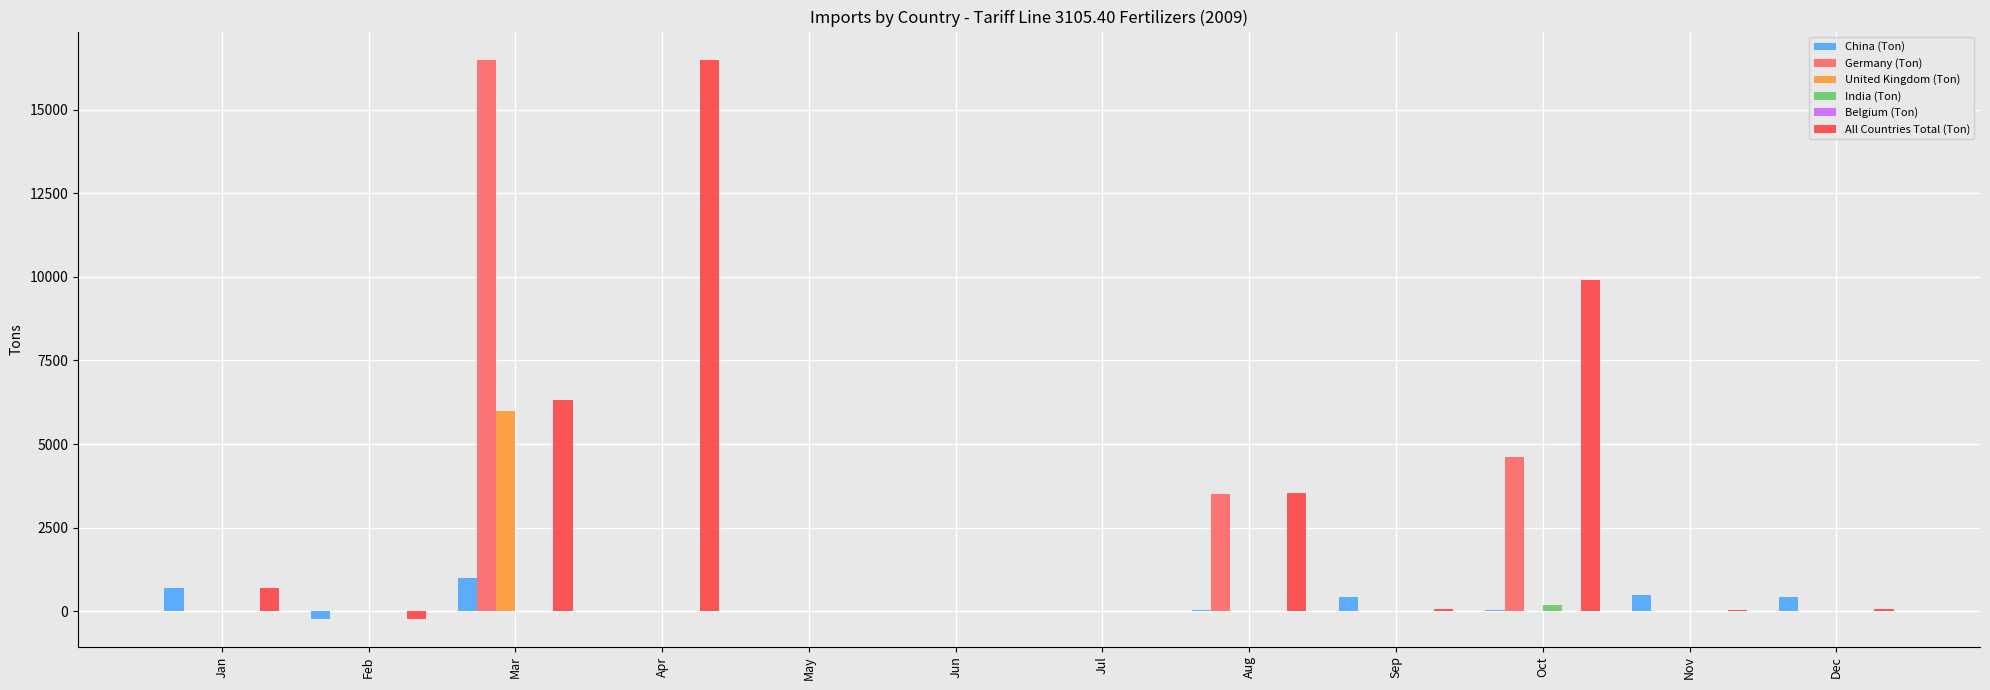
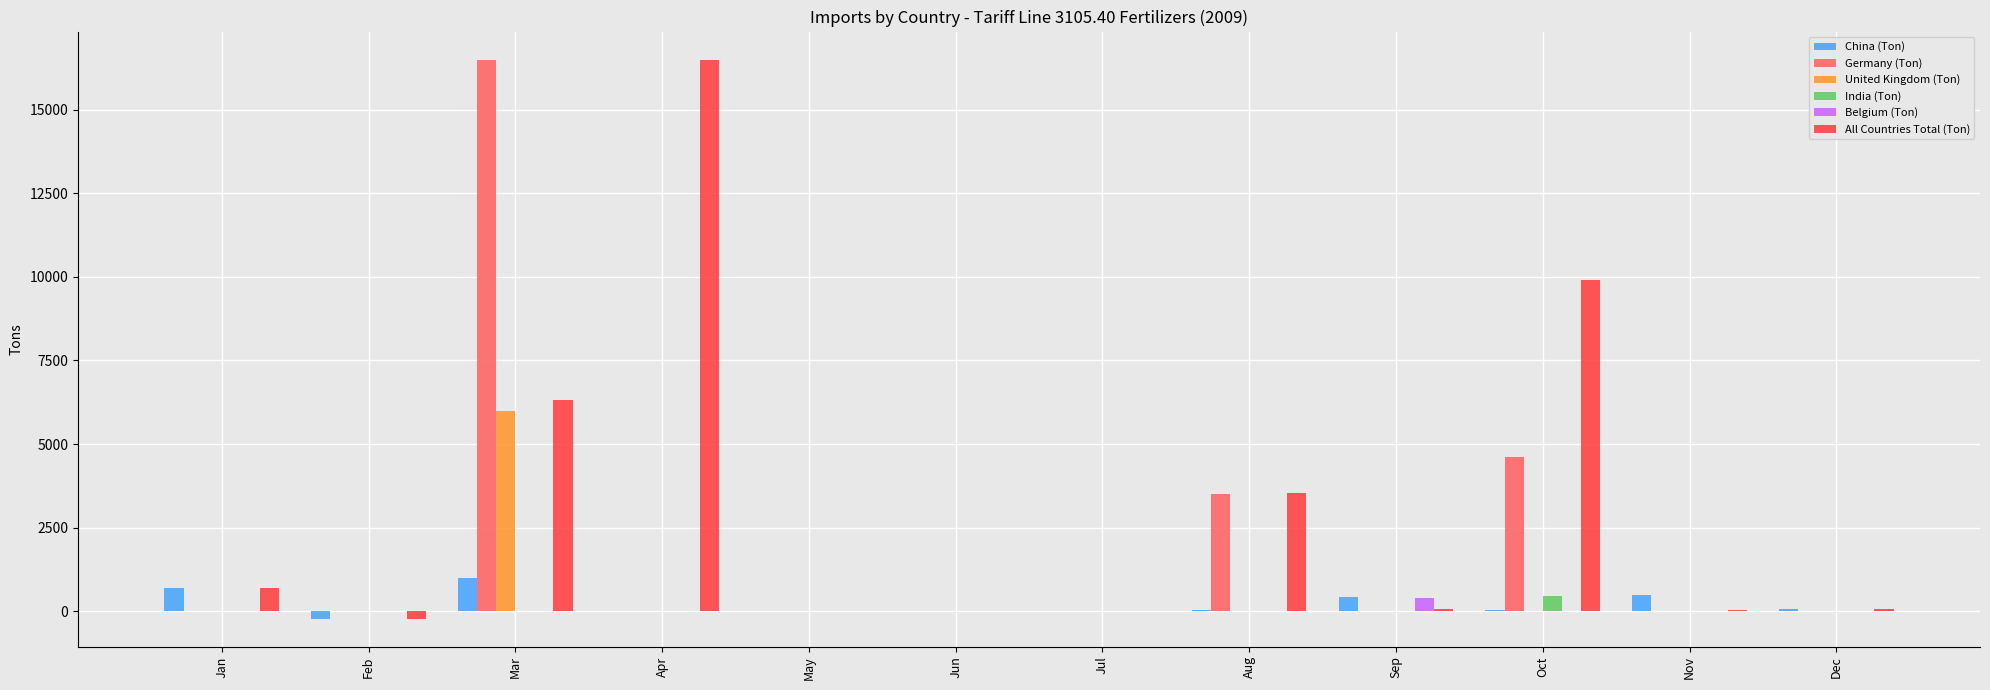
  {
    "China (Ton)": {
      "Jan": 700,
      "Feb": -200,
      "Mar": 1000,
      "Apr": 0,
      "May": 0,
      "Jun": 0,
      "Sep": 400,
      "Nov": 500,
-     "Dec": 400
+     "Dec": 100
    },
    "United Kingdom (Ton)": {
      "Jan": 0,
      "Feb": 0,
      "Mar": 6000,
      "Apr": 0,
      "May": 0,
      "Jun": 0,
      "Jul": 0,
      "Aug": 0,
      "Sep": 0,
      "Oct": 0,
      "Nov": 0,
      "Dec": 0
    },
    "India (Ton)": {
      "Jan": 0,
      "Feb": 0,
      "Mar": 0,
      "Apr": 0,
      "May": 0,
      "Jun": 0,
      "Jul": 0,
      "Aug": 0,
      "Sep": 0,
-     "Oct": 200,
+     "Oct": 400,
      "Nov": 0,
      "Dec": 0
    },
    "Belgium (Ton)": {
      "Jan": 0,
      "Feb": 0,
      "Mar": 0,
      "Apr": 0,
      "May": 0,
      "Jun": 0,
      "Jul": 0,
      "Aug": 0,
-     "Sep": 0,
+     "Sep": 400,
      "Oct": 0,
      "Nov": 0,
      "Dec": 0
    }
  }
